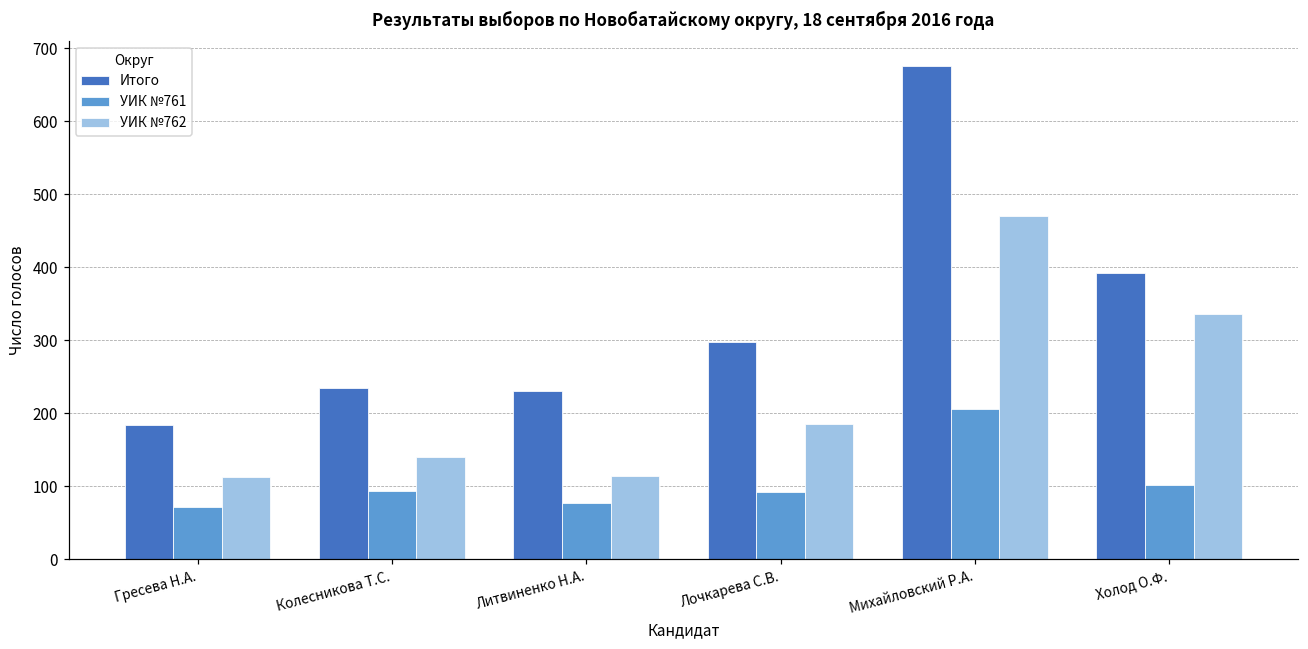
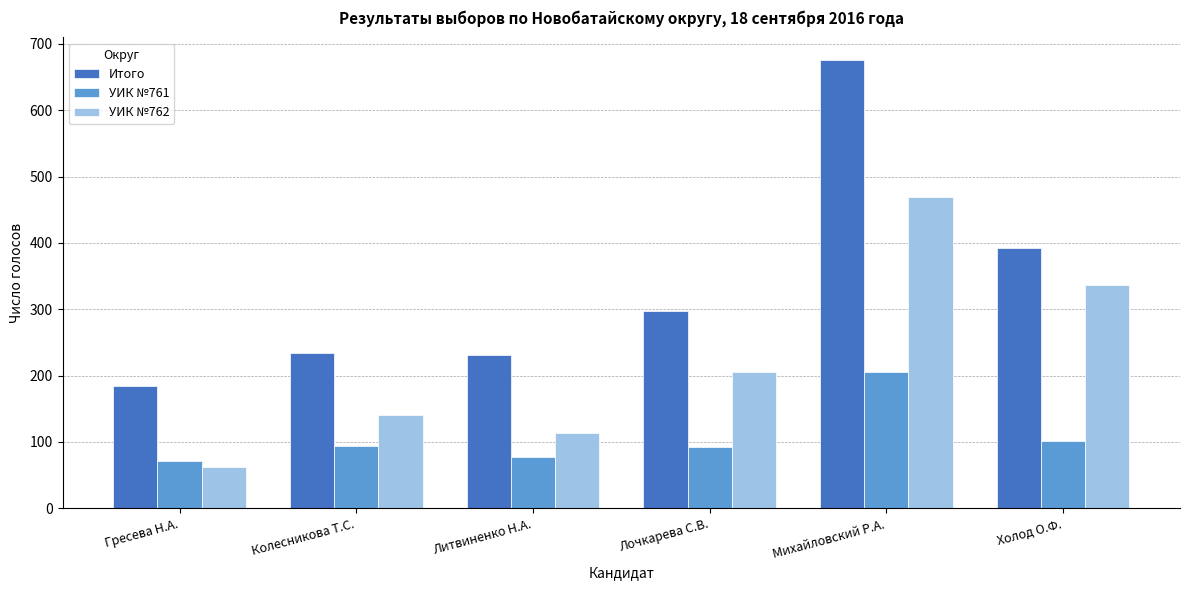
  {
    "УИК №762": {
-     "Гресева Н.А.": 110,
+     "Гресева Н.А.": 60,
      "Колесникова Т.С.": 140,
      "Литвиненко Н.А.": 110,
-     "Лочкарева С.В.": 190,
+     "Лочкарева С.В.": 210,
      "Михайловский Р.А.": 470,
      "Холод О.Ф.": 340
    }
  }
